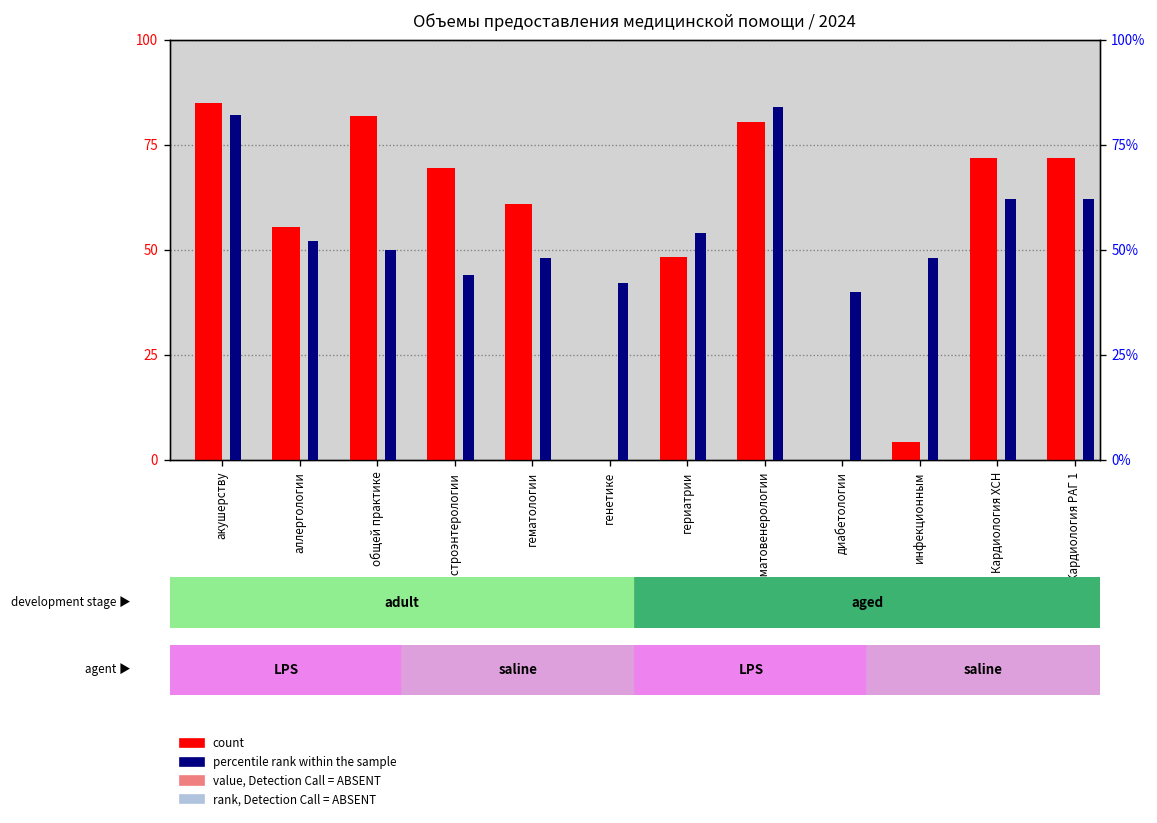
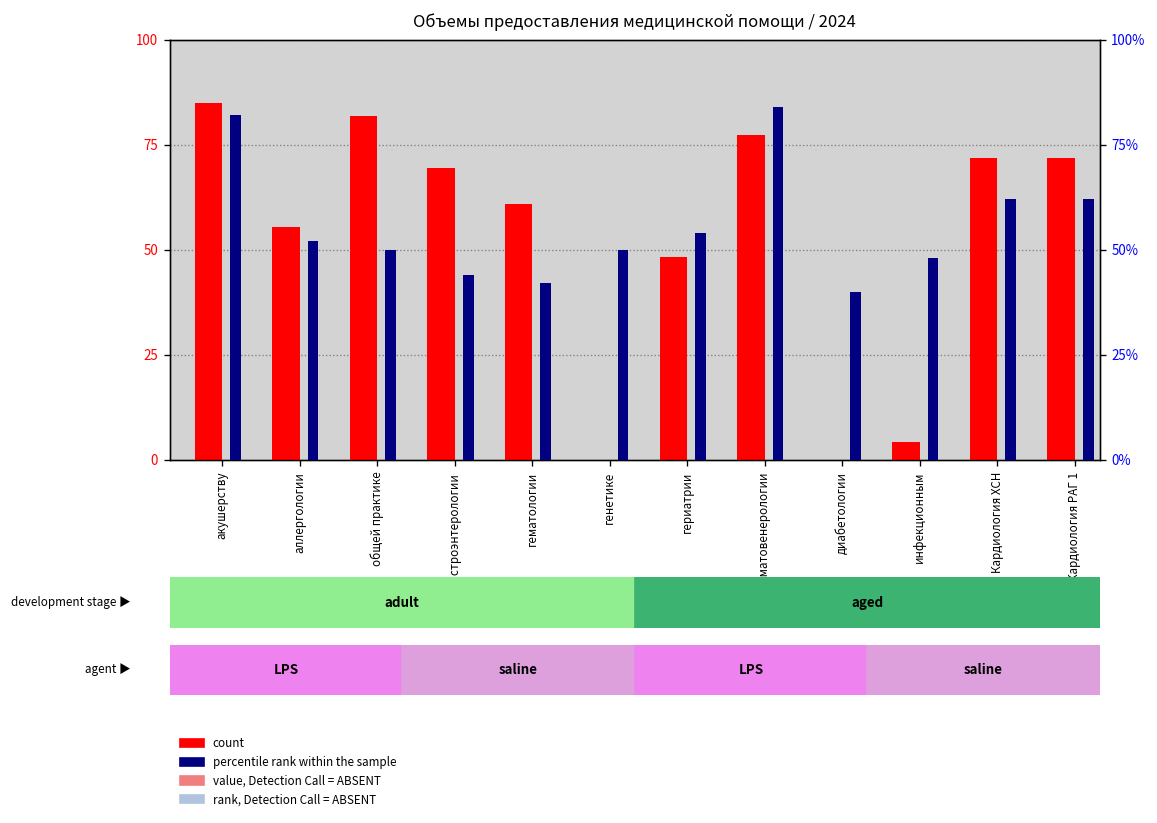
  {
    "count": {
      "акушерству": "85",
      "аллергологии": "56",
      "общей практике": "82",
      "гастроэнтерологии": "69",
      "гематологии": "61",
      "генетике": "0",
      "гериатрии": "48",
-     "дерматовенерологии": "80",
+     "дерматовенерологии": "77",
      "диабетологии": "0",
      "инфекционным": "4",
      "Кардиология ХСН": "72",
      "Кардиология РАГ 1": "72"
    },
    "percentile rank within the sample": {
      "акушерству": "82%",
      "аллергологии": "52%",
      "общей практике": "50%",
      "гастроэнтерологии": "44%",
-     "гематологии": "48%",
-     "генетике": "42%",
+     "гематологии": "42%",
+     "генетике": "50%",
      "гериатрии": "54%",
      "дерматовенерологии": "84%",
      "диабетологии": "40%",
      "инфекционным": "48%",
      "Кардиология ХСН": "62%",
      "Кардиология РАГ 1": "62%"
    }
  }
